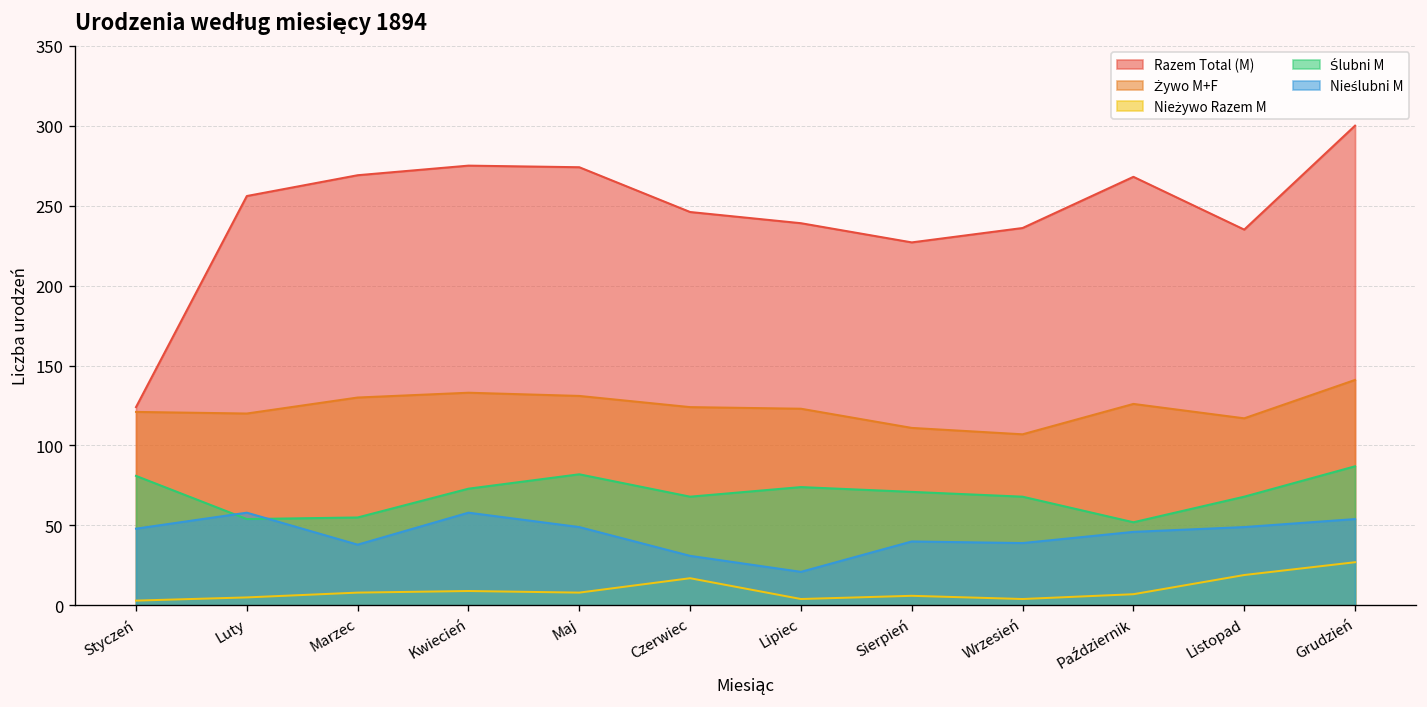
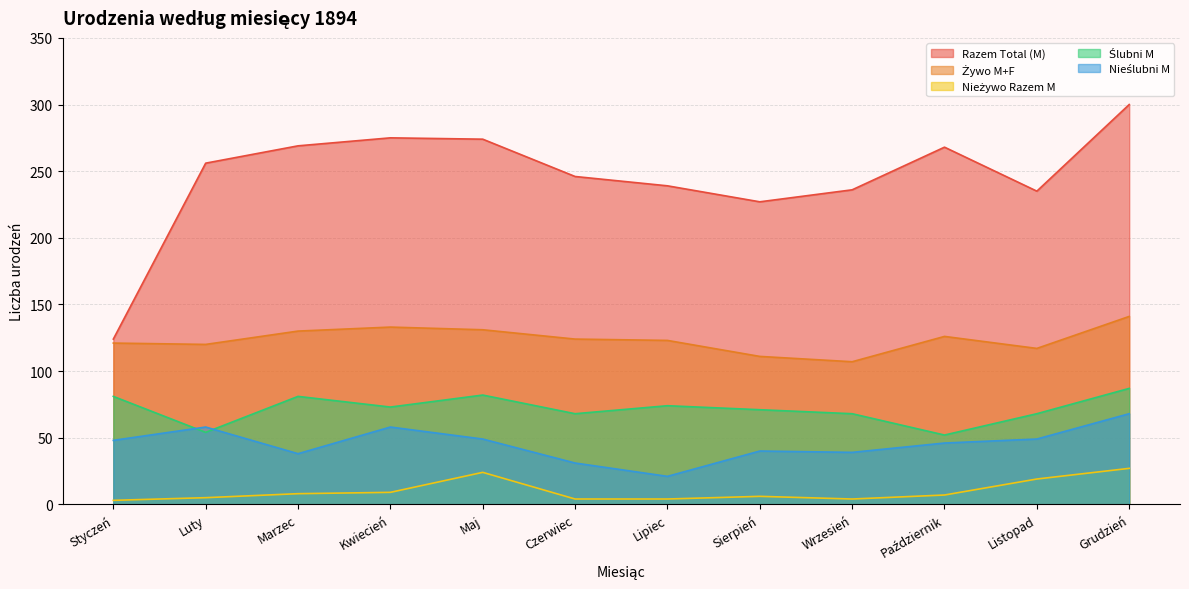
  {
    "Nieżywo Razem M": {
      "Styczeń": 3,
      "Luty": 5,
      "Marzec": 8,
      "Kwiecień": 9,
-     "Maj": 8,
-     "Czerwiec": 17,
+     "Maj": 24,
+     "Czerwiec": 4,
      "Lipiec": 4,
      "Sierpień": 6,
      "Wrzesień": 4,
      "Październik": 7,
      "Listopad": 19,
      "Grudzień": 27
    },
    "Ślubni M": {
      "Styczeń": 81,
      "Luty": 54,
-     "Marzec": 55,
+     "Marzec": 81,
      "Kwiecień": 73,
      "Maj": 82,
      "Czerwiec": 68,
      "Lipiec": 74,
      "Sierpień": 71,
      "Wrzesień": 68,
      "Październik": 52,
      "Listopad": 68,
      "Grudzień": 87
    },
    "Nieślubni M": {
      "Styczeń": 48,
      "Luty": 58,
      "Marzec": 38,
      "Kwiecień": 58,
      "Maj": 49,
      "Czerwiec": 31,
      "Lipiec": 21,
      "Sierpień": 40,
      "Wrzesień": 39,
      "Październik": 46,
      "Listopad": 49,
-     "Grudzień": 54
+     "Grudzień": 68
    }
  }
